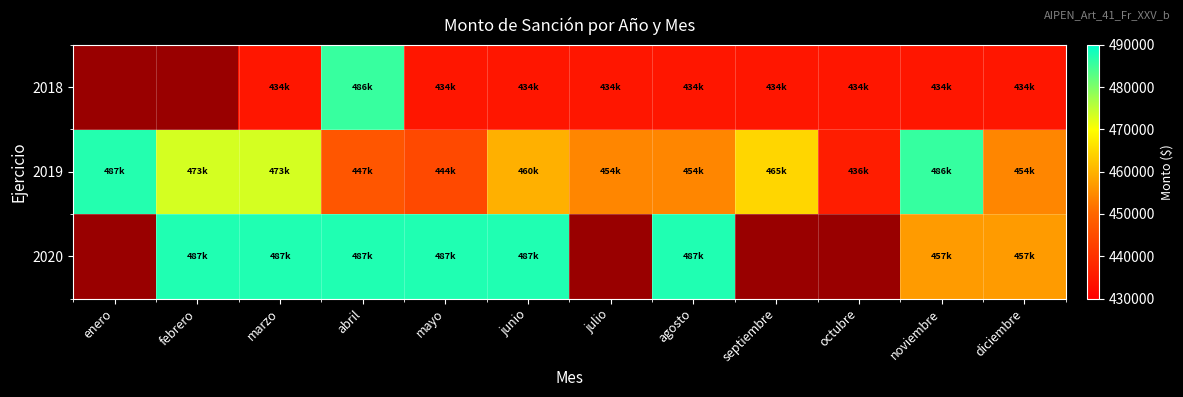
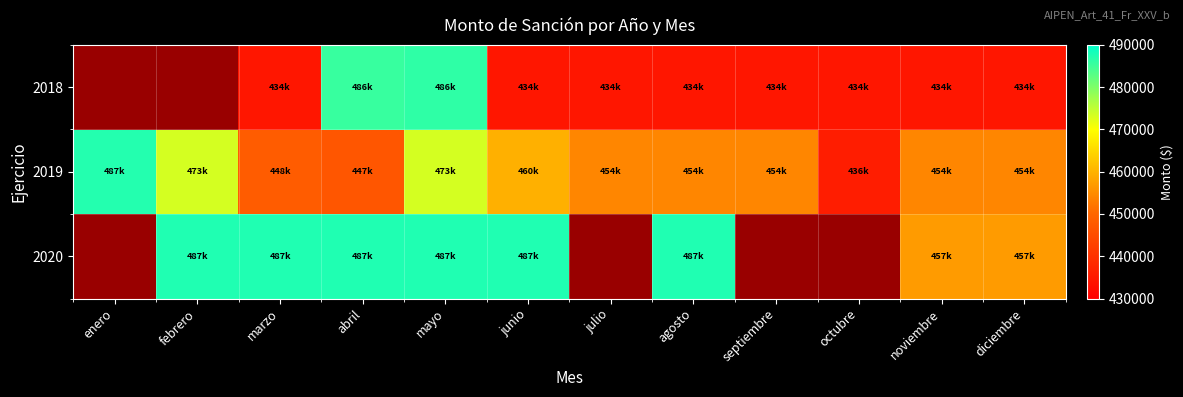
  {
    "2018": {
      "marzo": "434k",
      "abril": "486k",
-     "mayo": "434k",
+     "mayo": "486k",
      "junio": "434k",
      "julio": "434k",
      "agosto": "434k",
      "septiembre": "434k",
      "octubre": "434k",
      "noviembre": "434k",
      "diciembre": "434k"
    },
    "2019": {
      "enero": "487k",
      "febrero": "473k",
-     "marzo": "473k",
+     "marzo": "448k",
      "abril": "447k",
-     "mayo": "444k",
+     "mayo": "473k",
      "junio": "460k",
      "julio": "454k",
      "agosto": "454k",
-     "septiembre": "465k",
+     "septiembre": "454k",
      "octubre": "436k",
-     "noviembre": "486k",
+     "noviembre": "454k",
      "diciembre": "454k"
    },
    "2020": {
      "febrero": "487k",
      "marzo": "487k",
      "abril": "487k",
      "mayo": "487k",
      "junio": "487k",
      "agosto": "487k",
      "noviembre": "457k",
      "diciembre": "457k"
    }
  }
